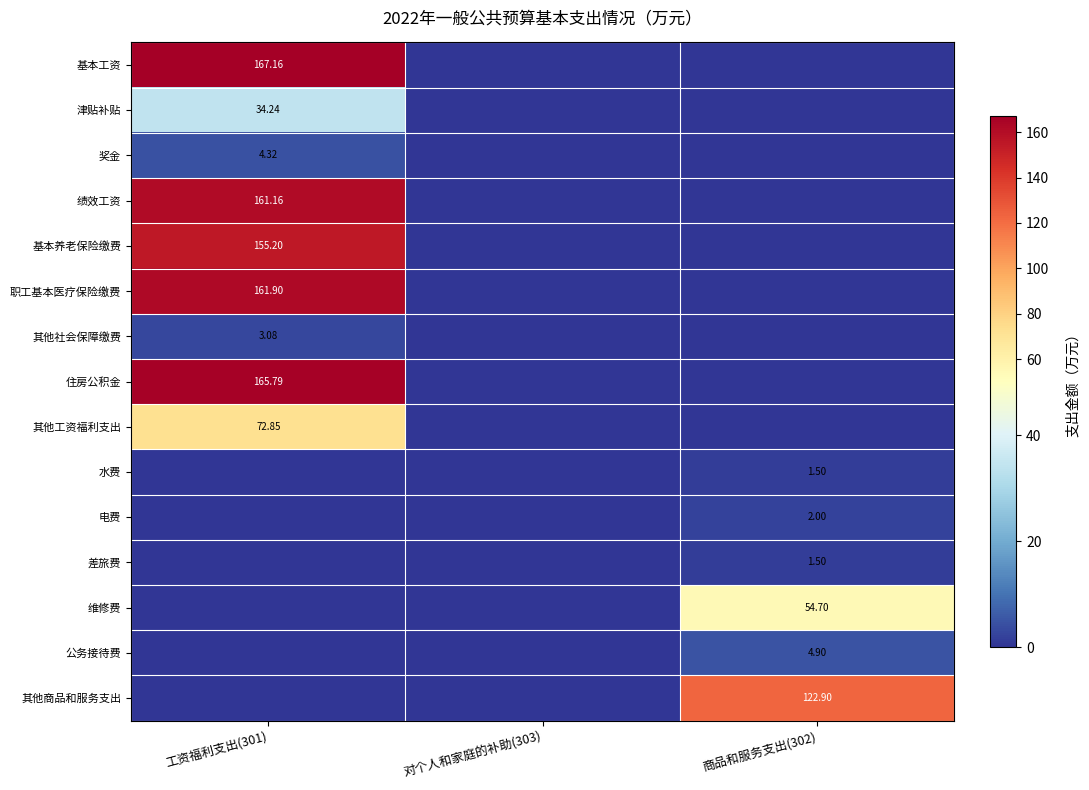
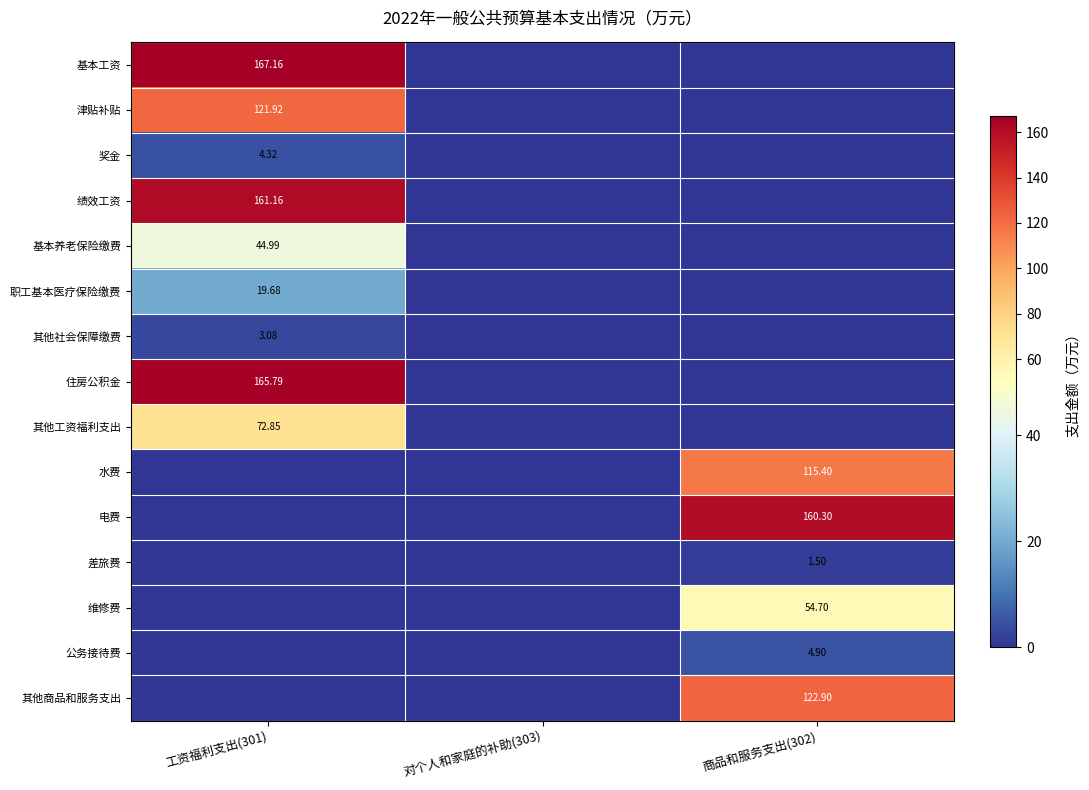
  {
    "基本工资": {
      "工资福利支出(301)": 167.16
    },
    "津贴补贴": {
-     "工资福利支出(301)": 34.24
+     "工资福利支出(301)": 121.92
    },
    "奖金": {
      "工资福利支出(301)": 4.32
    },
    "绩效工资": {
      "工资福利支出(301)": 161.16
    },
    "基本养老保险缴费": {
-     "工资福利支出(301)": 155.20
+     "工资福利支出(301)": 44.99
    },
    "职工基本医疗保险缴费": {
-     "工资福利支出(301)": 161.90
+     "工资福利支出(301)": 19.68
    },
    "其他社会保障缴费": {
      "工资福利支出(301)": 3.08
    },
    "住房公积金": {
      "工资福利支出(301)": 165.79
    },
    "其他工资福利支出": {
      "工资福利支出(301)": 72.85
    },
    "水费": {
-     "商品和服务支出(302)": 1.50
+     "商品和服务支出(302)": 115.40
    },
    "电费": {
-     "商品和服务支出(302)": 2.00
+     "商品和服务支出(302)": 160.30
    },
    "差旅费": {
      "商品和服务支出(302)": 1.50
    },
    "维修费": {
      "商品和服务支出(302)": 54.70
    },
    "公务接待费": {
      "商品和服务支出(302)": 4.90
    },
    "其他商品和服务支出": {
      "商品和服务支出(302)": 122.90
    }
  }
